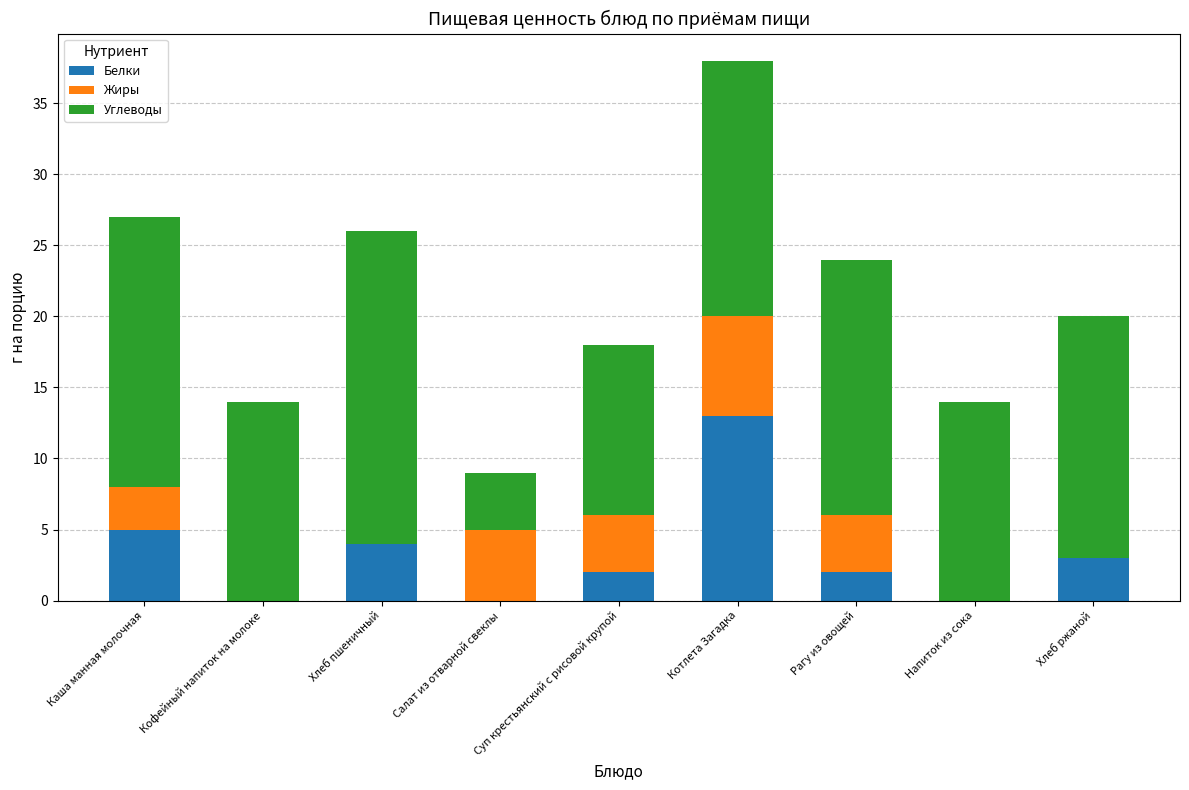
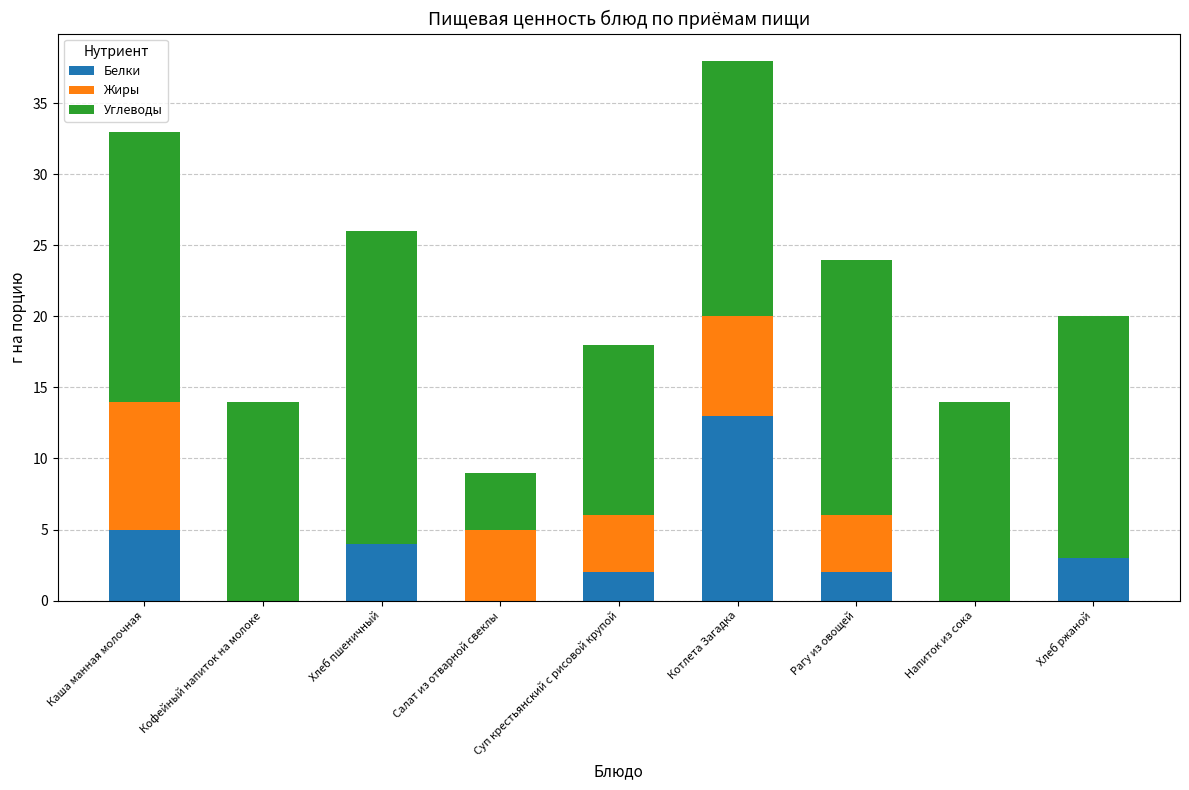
  {
    "Белки": {
      "Каша манная молочная": 5,
      "Кофейный напиток на молоке": 0,
      "Хлеб пшеничный": 4,
      "Салат из отварной свеклы": 0,
      "Суп крестьянский с рисовой крупой": 2,
      "Котлета Загадка": 13,
      "Рагу из овощей": 2,
      "Напиток из сока": 0,
      "Хлеб ржаной": 3
    },
    "Жиры": {
-     "Каша манная молочная": 3,
+     "Каша манная молочная": 9,
      "Кофейный напиток на молоке": 0,
      "Хлеб пшеничный": 0,
      "Салат из отварной свеклы": 5,
      "Суп крестьянский с рисовой крупой": 4,
      "Котлета Загадка": 7,
      "Рагу из овощей": 4,
      "Напиток из сока": 0,
      "Хлеб ржаной": 0
    },
    "Углеводы": {
      "Каша манная молочная": 19,
      "Кофейный напиток на молоке": 14,
      "Хлеб пшеничный": 22,
      "Салат из отварной свеклы": 4,
      "Суп крестьянский с рисовой крупой": 12,
      "Котлета Загадка": 18,
      "Рагу из овощей": 18,
      "Напиток из сока": 14,
      "Хлеб ржаной": 17
    }
  }
